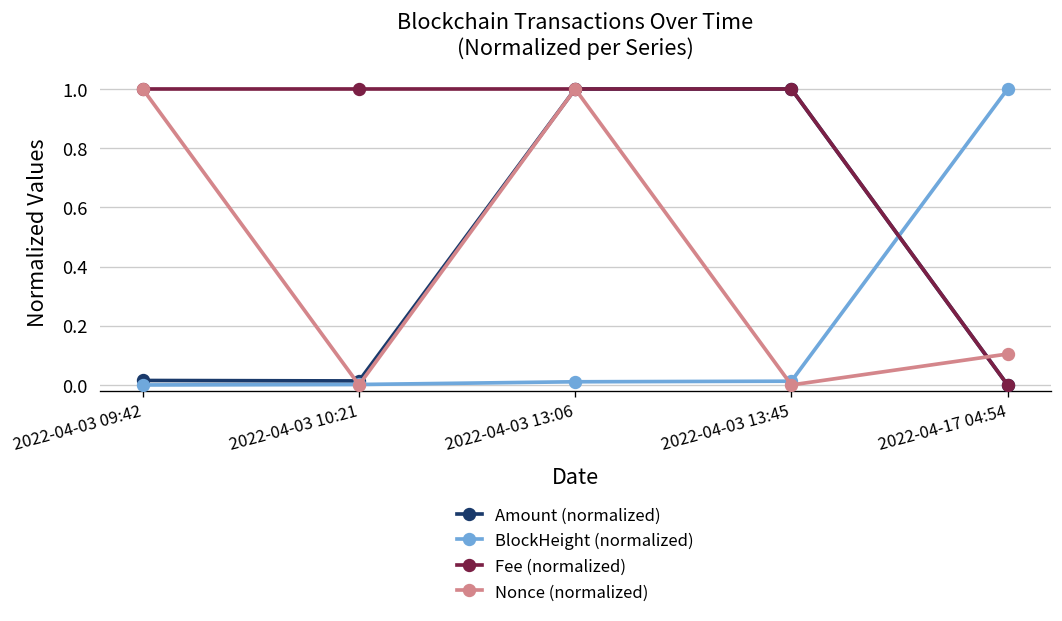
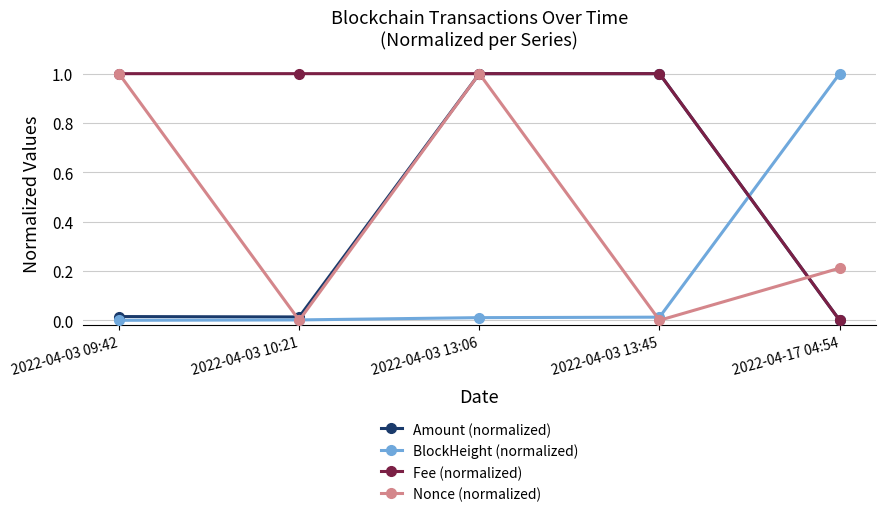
  {
    "Amount (normalized)": {
      "2022-04-03 09:42": 0.02,
      "2022-04-03 10:21": 0.01
    },
    "BlockHeight (normalized)": {
      "2022-04-03 09:42": 0.00,
      "2022-04-03 13:06": 0.01,
      "2022-04-03 13:45": 0.01,
      "2022-04-17 04:54": 1.00
    },
    "Fee (normalized)": {
      "2022-04-03 10:21": 1.00
    },
    "Nonce (normalized)": {
      "2022-04-03 13:45": 0.00,
-     "2022-04-17 04:54": 0.10
+     "2022-04-17 04:54": 0.21
    }
  }
